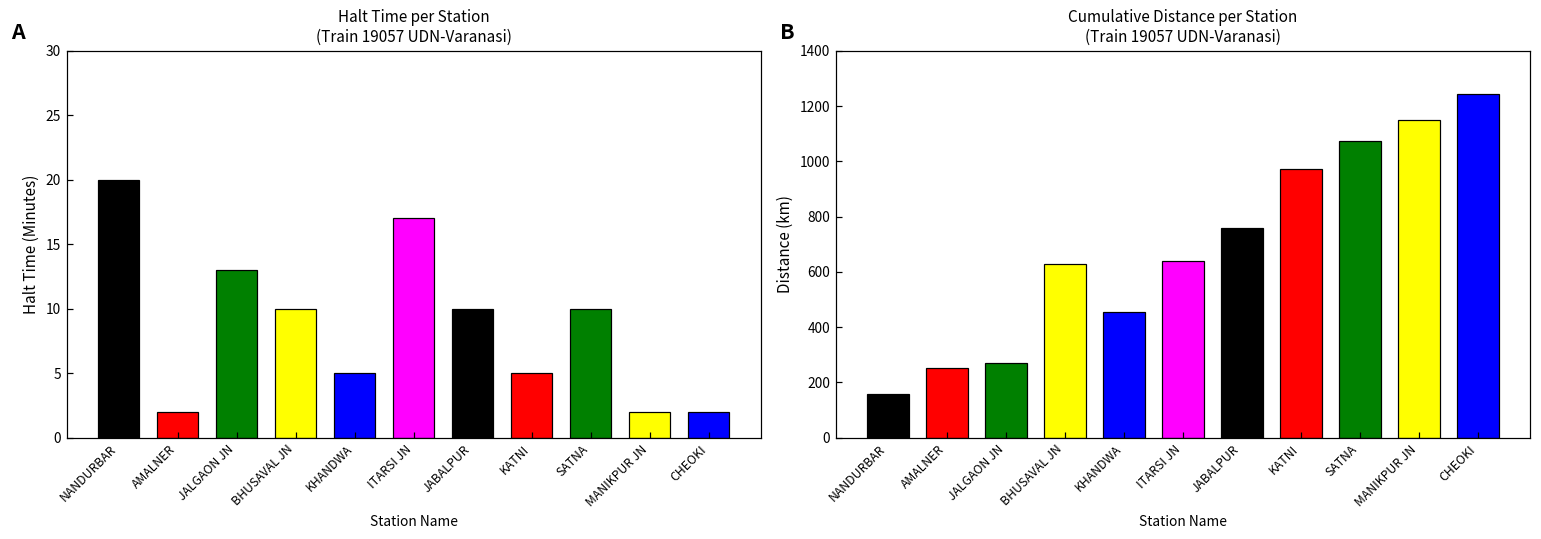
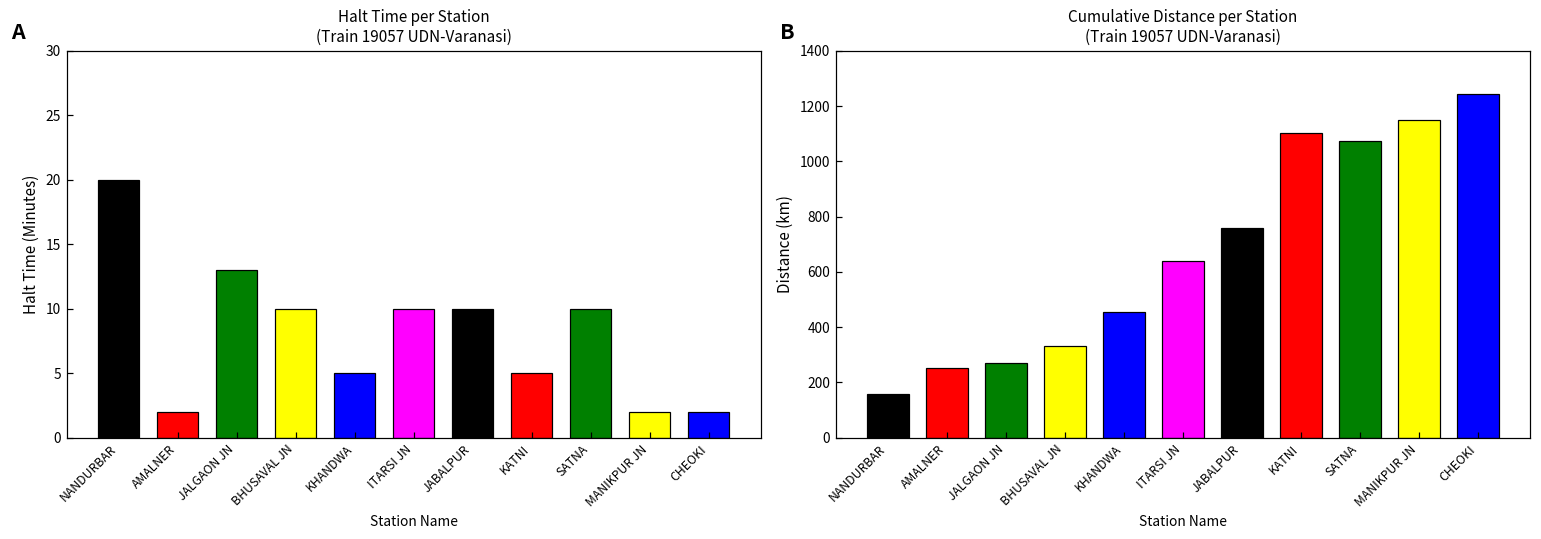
  {
    "Halt Time per Station (Train 19057 UDN-Varanasi)": {
      "NANDURBAR": 20,
      "AMALNER": 2,
      "JALGAON JN": 13,
      "BHUSAVAL JN": 10,
      "KHANDWA": 5,
-     "ITARSI JN": 17,
+     "ITARSI JN": 10,
      "JABALPUR": 10,
      "KATNI": 5,
      "SATNA": 10,
      "MANIKPUR JN": 2,
      "CHEOKI": 2
    },
    "Cumulative Distance per Station (Train 19057 UDN-Varanasi)": {
      "NANDURBAR": 160,
      "AMALNER": 250,
      "JALGAON JN": 270,
-     "BHUSAVAL JN": 630,
+     "BHUSAVAL JN": 330,
      "KHANDWA": 460,
      "ITARSI JN": 640,
      "JABALPUR": 760,
-     "KATNI": 970,
+     "KATNI": 1100,
      "SATNA": 1070,
      "MANIKPUR JN": 1150,
      "CHEOKI": 1240
    }
  }
